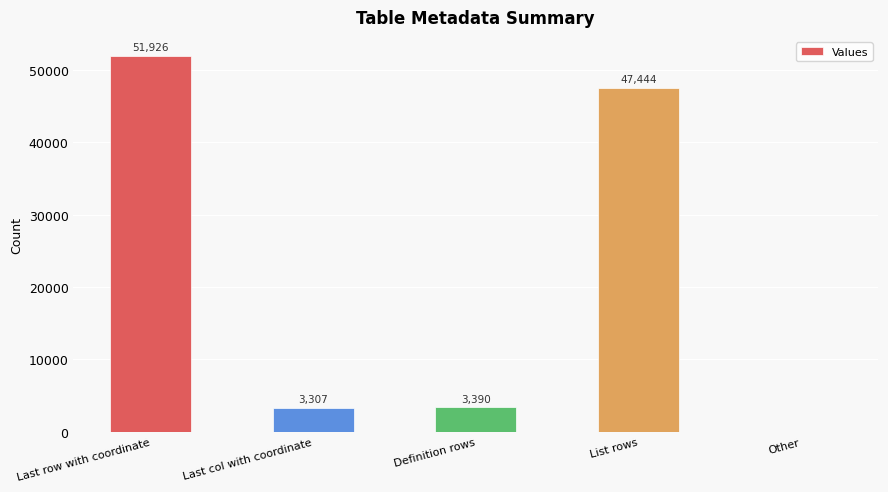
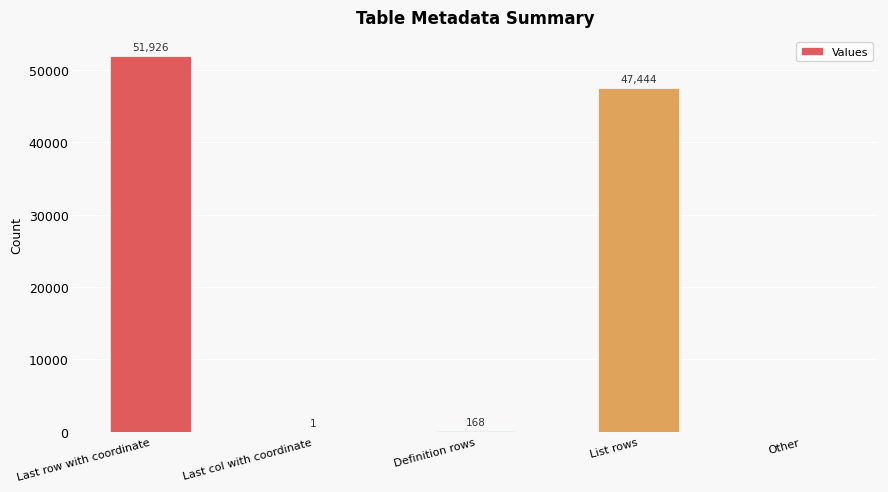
  {
    "Last row with coordinate": "51,926",
-   "Last col with coordinate": "3,307",
-   "Definition rows": "3,390",
+   "Last col with coordinate": "1",
+   "Definition rows": "168",
    "List rows": "47,444"
  }
